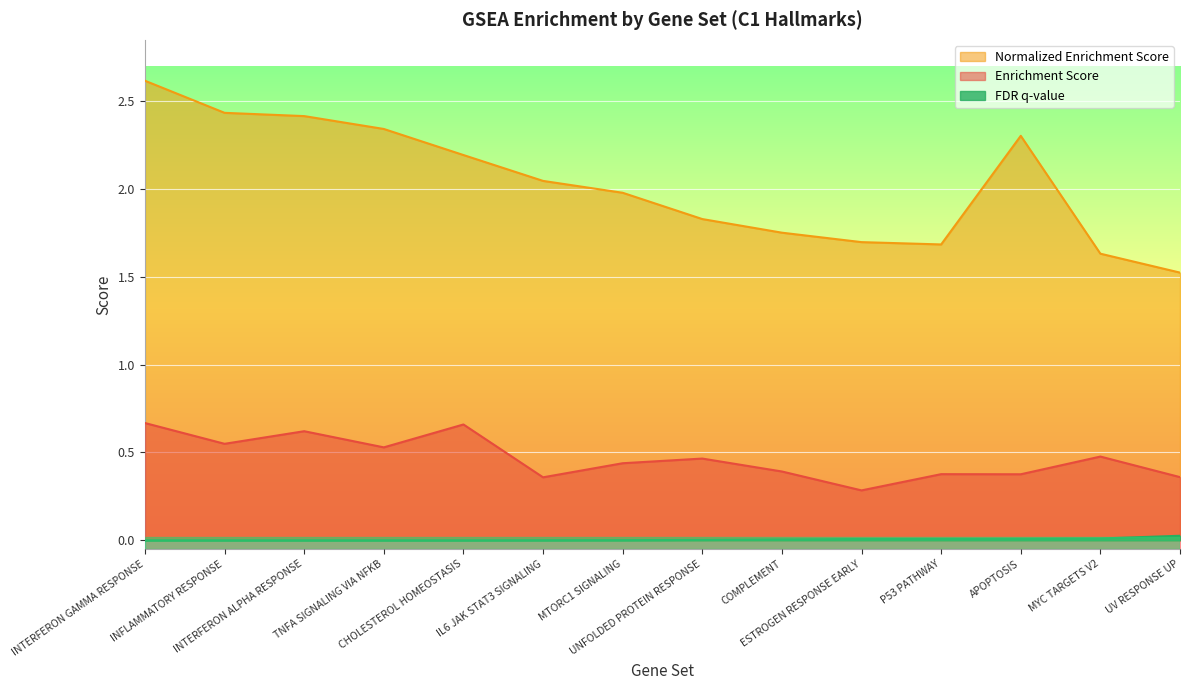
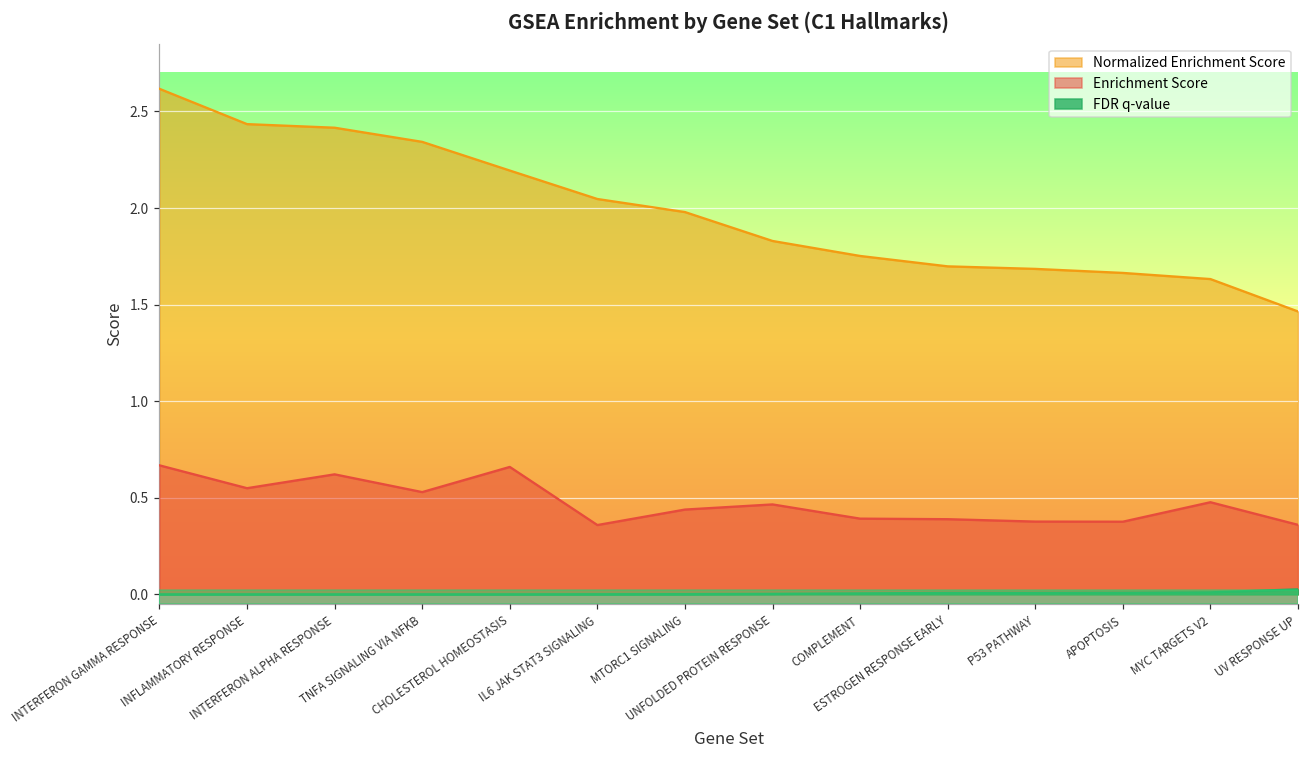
  {
    "Normalized Enrichment Score": {
      "INTERFERON GAMMA RESPONSE": 2.62,
      "INFLAMMATORY RESPONSE": 2.43,
      "INTERFERON ALPHA RESPONSE": 2.42,
      "TNFA SIGNALING VIA NFKB": 2.34,
      "CHOLESTEROL HOMEOSTASIS": 2.19,
      "IL6 JAK STAT3 SIGNALING": 2.05,
      "MTORC1 SIGNALING": 1.98,
      "UNFOLDED PROTEIN RESPONSE": 1.83,
      "COMPLEMENT": 1.75,
      "ESTROGEN RESPONSE EARLY": 1.70,
      "P53 PATHWAY": 1.68,
-     "APOPTOSIS": 2.30,
+     "APOPTOSIS": 1.66,
      "MYC TARGETS V2": 1.63,
-     "UV RESPONSE UP": 1.52
+     "UV RESPONSE UP": 1.46
    },
    "Enrichment Score": {
      "INTERFERON GAMMA RESPONSE": 0.67,
      "INFLAMMATORY RESPONSE": 0.55,
      "INTERFERON ALPHA RESPONSE": 0.62,
      "TNFA SIGNALING VIA NFKB": 0.53,
      "CHOLESTEROL HOMEOSTASIS": 0.66,
      "IL6 JAK STAT3 SIGNALING": 0.36,
      "MTORC1 SIGNALING": 0.44,
      "UNFOLDED PROTEIN RESPONSE": 0.47,
      "COMPLEMENT": 0.39,
-     "ESTROGEN RESPONSE EARLY": 0.28,
+     "ESTROGEN RESPONSE EARLY": 0.39,
      "P53 PATHWAY": 0.38,
      "APOPTOSIS": 0.38,
      "MYC TARGETS V2": 0.48,
      "UV RESPONSE UP": 0.36
    },
    "FDR q-value": {
      "UV RESPONSE UP": 0.03
    }
  }
